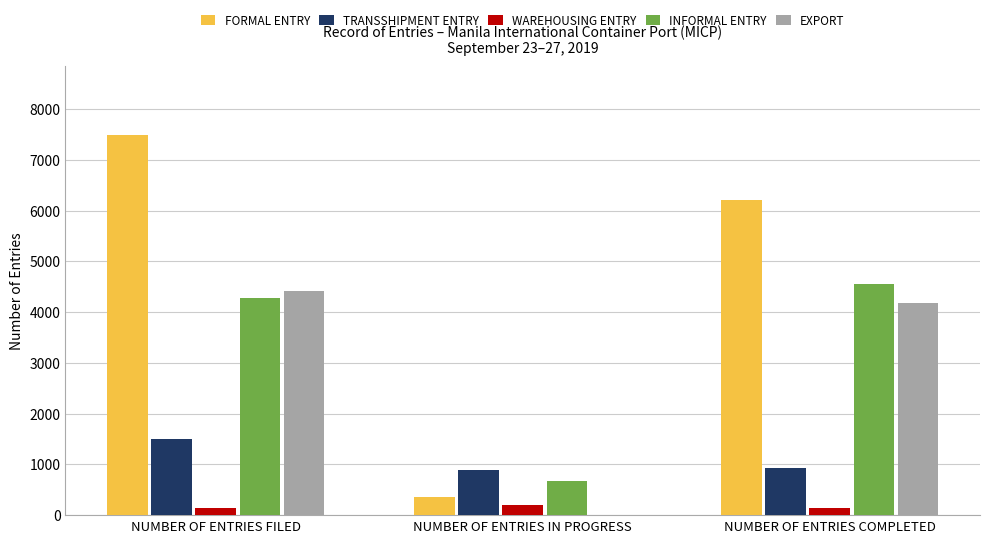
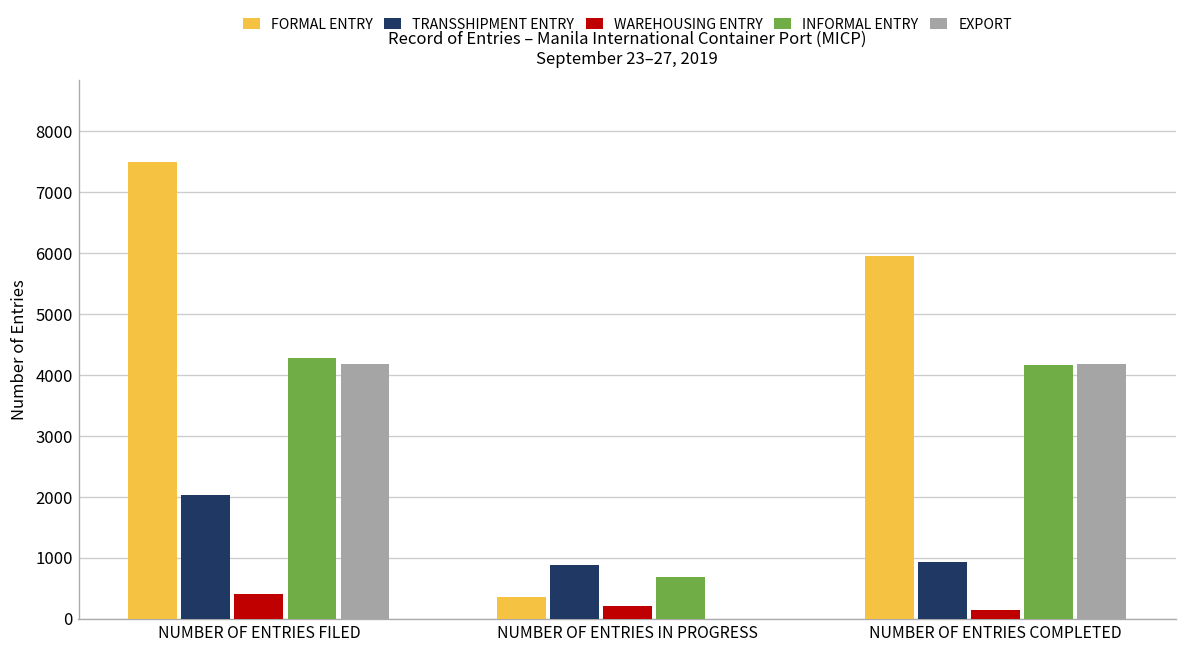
  {
    "FORMAL ENTRY": {
      "NUMBER OF ENTRIES FILED": 7500,
      "NUMBER OF ENTRIES IN PROGRESS": 400,
-     "NUMBER OF ENTRIES COMPLETED": 6200
+     "NUMBER OF ENTRIES COMPLETED": 5900
    },
    "TRANSSHIPMENT ENTRY": {
-     "NUMBER OF ENTRIES FILED": 1500,
+     "NUMBER OF ENTRIES FILED": 2000,
      "NUMBER OF ENTRIES IN PROGRESS": 900,
      "NUMBER OF ENTRIES COMPLETED": 900
    },
    "WAREHOUSING ENTRY": {
-     "NUMBER OF ENTRIES FILED": 100,
+     "NUMBER OF ENTRIES FILED": 400,
      "NUMBER OF ENTRIES IN PROGRESS": 200,
      "NUMBER OF ENTRIES COMPLETED": 100
    },
    "INFORMAL ENTRY": {
      "NUMBER OF ENTRIES FILED": 4300,
      "NUMBER OF ENTRIES IN PROGRESS": 700,
-     "NUMBER OF ENTRIES COMPLETED": 4500
+     "NUMBER OF ENTRIES COMPLETED": 4200
    },
    "EXPORT": {
-     "NUMBER OF ENTRIES FILED": 4400,
+     "NUMBER OF ENTRIES FILED": 4200,
      "NUMBER OF ENTRIES IN PROGRESS": 0,
      "NUMBER OF ENTRIES COMPLETED": 4200
    }
  }
